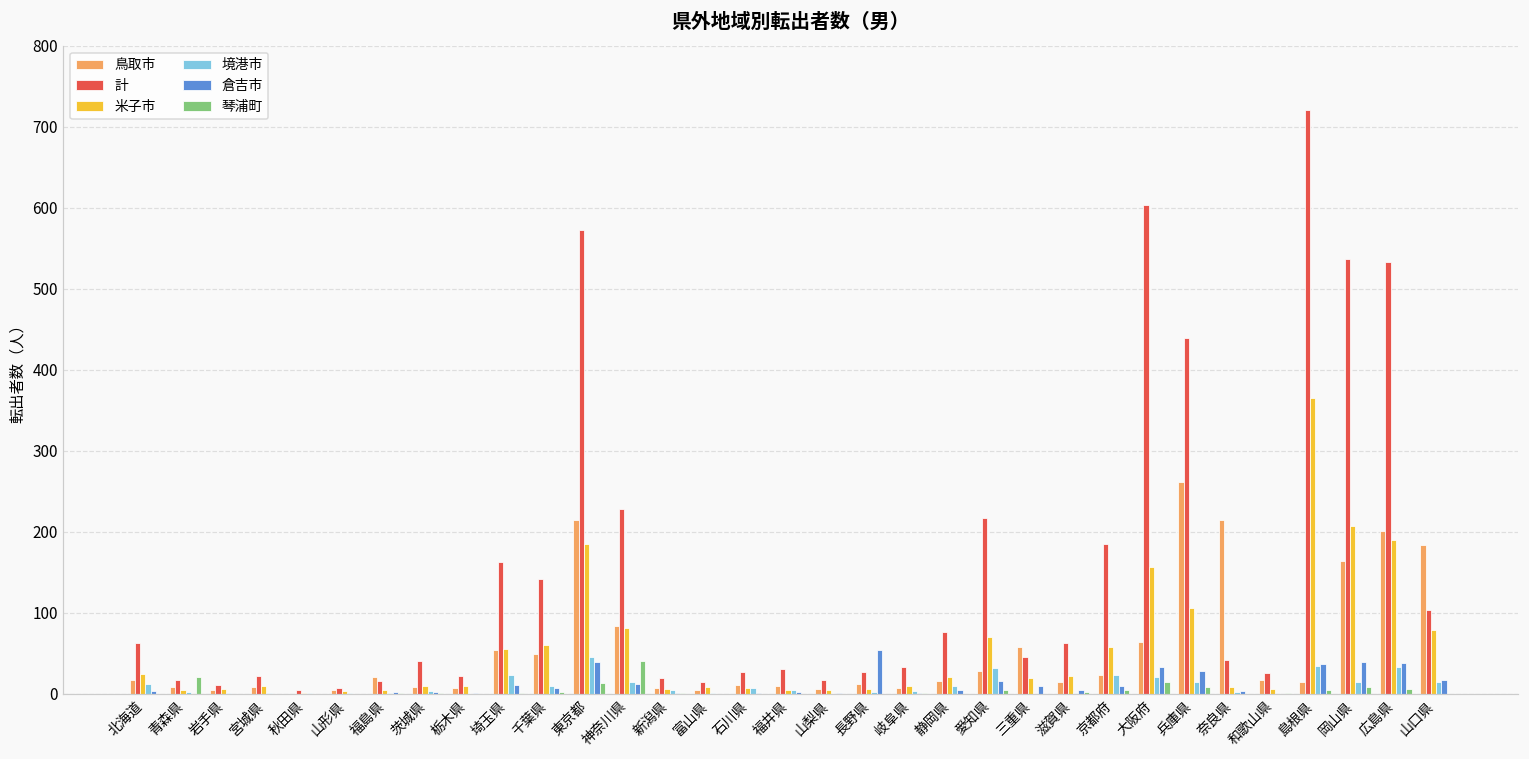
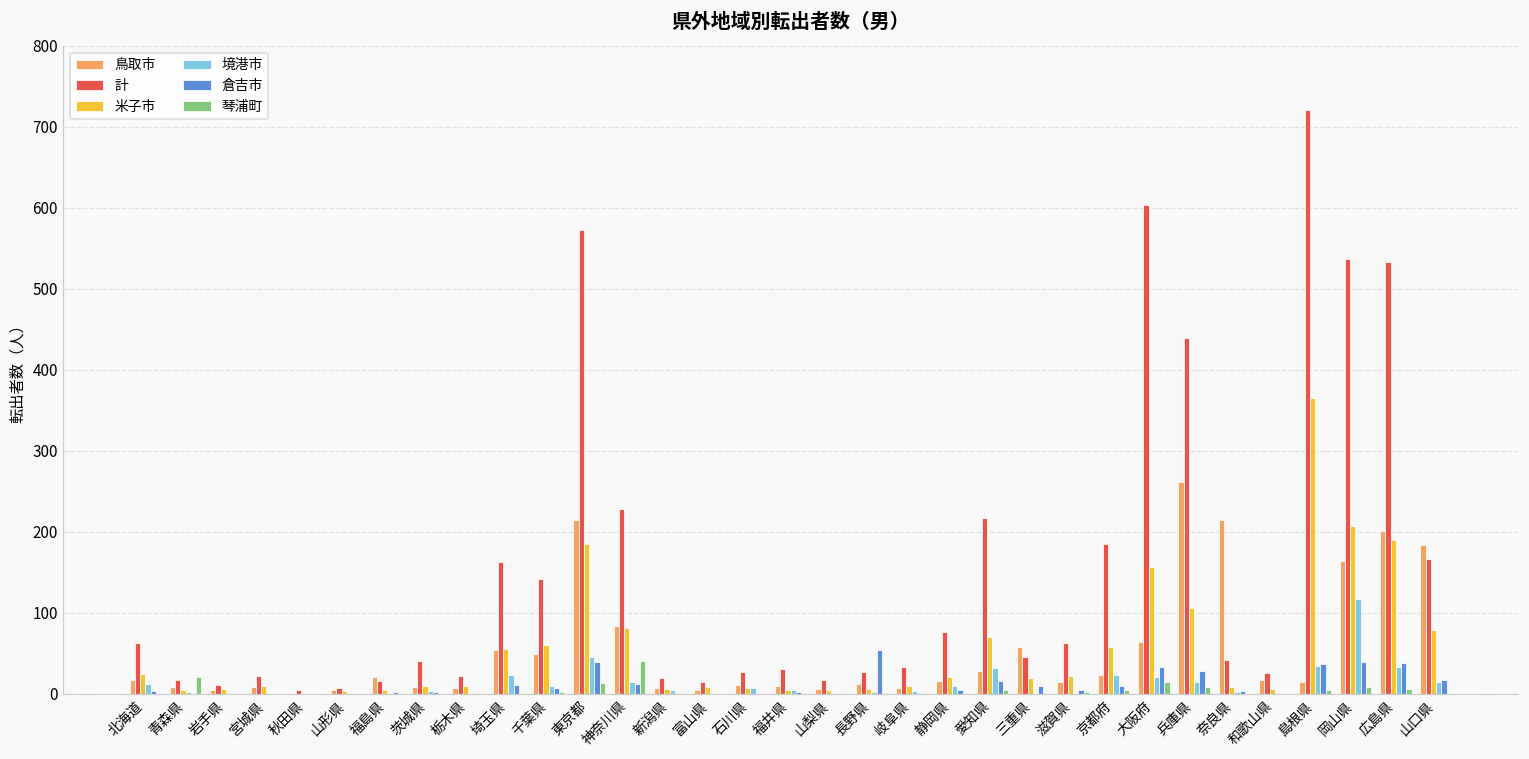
  {
    "計": {
      "北海道": 60,
      "青森県": 20,
      "岩手県": 10,
      "宮城県": 20,
      "秋田県": 0,
      "山形県": 10,
      "福島県": 20,
      "茨城県": 40,
      "栃木県": 20,
      "埼玉県": 160,
      "千葉県": 140,
      "東京都": 570,
      "神奈川県": 230,
      "新潟県": 20,
      "富山県": 20,
      "石川県": 30,
      "福井県": 30,
      "山梨県": 20,
      "長野県": 30,
      "岐阜県": 30,
      "静岡県": 80,
      "愛知県": 220,
      "三重県": 50,
      "滋賀県": 60,
      "京都府": 190,
      "大阪府": 600,
      "兵庫県": 440,
      "奈良県": 40,
      "和歌山県": 30,
      "島根県": 720,
      "岡山県": 540,
      "広島県": 530,
-     "山口県": 100
+     "山口県": 170
    },
    "境港市": {
      "北海道": 10,
      "栃木県": 0,
      "埼玉県": 20,
      "千葉県": 10,
      "東京都": 50,
      "神奈川県": 10,
      "新潟県": 0,
      "石川県": 10,
      "福井県": 10,
      "山梨県": 0,
      "静岡県": 10,
      "愛知県": 30,
      "三重県": 0,
      "京都府": 20,
      "大阪府": 20,
      "兵庫県": 20,
      "和歌山県": 0,
      "島根県": 30,
-     "岡山県": 20,
+     "岡山県": 120,
      "広島県": 30,
      "山口県": 20
    },
    "倉吉市": {
      "青森県": 0,
      "岩手県": 0,
      "宮城県": 0,
      "秋田県": 0,
      "山形県": 0,
      "埼玉県": 10,
      "千葉県": 10,
      "東京都": 40,
      "神奈川県": 10,
      "富山県": 0,
      "長野県": 50,
      "静岡県": 0,
      "愛知県": 20,
      "三重県": 10,
      "滋賀県": 0,
      "京都府": 10,
      "大阪府": 30,
      "兵庫県": 30,
      "和歌山県": 0,
      "島根県": 40,
      "岡山県": 40,
      "広島県": 40,
      "山口県": 20
    },
    "琴浦町": {
      "北海道": 0,
      "青森県": 20,
      "岩手県": 0,
      "宮城県": 0,
      "秋田県": 0,
      "山形県": 0,
      "栃木県": 0,
      "東京都": 10,
      "神奈川県": 40,
      "富山県": 0,
      "石川県": 0,
      "福井県": 0,
      "山梨県": 0,
      "長野県": 0,
      "静岡県": 0,
      "愛知県": 0,
      "三重県": 0,
      "京都府": 0,
      "大阪府": 10,
      "兵庫県": 10,
      "奈良県": 0,
      "島根県": 10,
      "岡山県": 10,
      "広島県": 10,
      "山口県": 0
    }
  }
